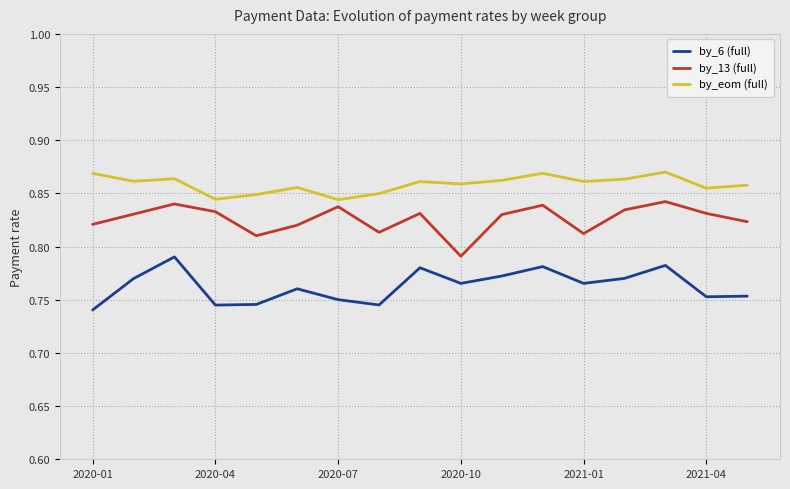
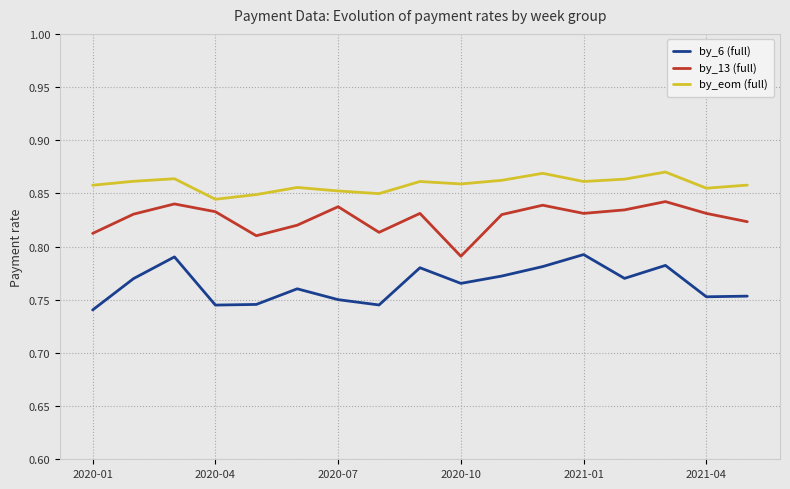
  {
    "by_6 (full)": {
      "2020-01": 0.740,
      "2020-04": 0.745,
      "2020-07": 0.750,
      "2020-10": 0.765,
-     "2021-01": 0.765,
+     "2021-01": 0.793,
      "2021-04": 0.753
    },
    "by_13 (full)": {
-     "2020-01": 0.821,
+     "2020-01": 0.812,
      "2020-04": 0.833,
      "2020-07": 0.838,
      "2020-10": 0.791,
-     "2021-01": 0.812,
+     "2021-01": 0.831,
      "2021-04": 0.831
    },
    "by_eom (full)": {
-     "2020-01": 0.869,
+     "2020-01": 0.858,
      "2020-04": 0.845,
-     "2020-07": 0.844,
+     "2020-07": 0.852,
      "2020-10": 0.859,
      "2021-01": 0.861,
      "2021-04": 0.855
    }
  }
